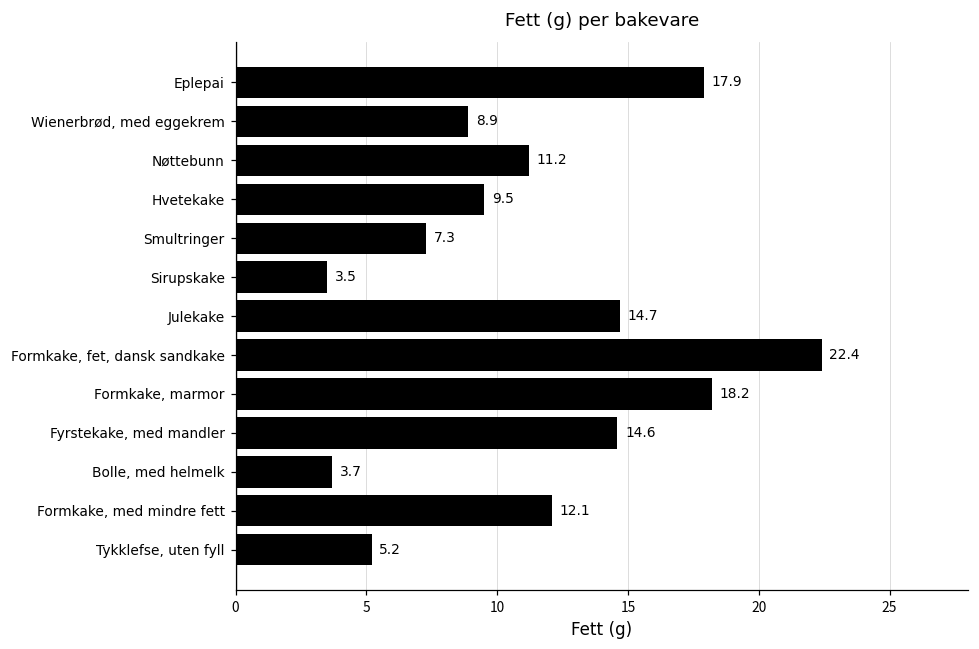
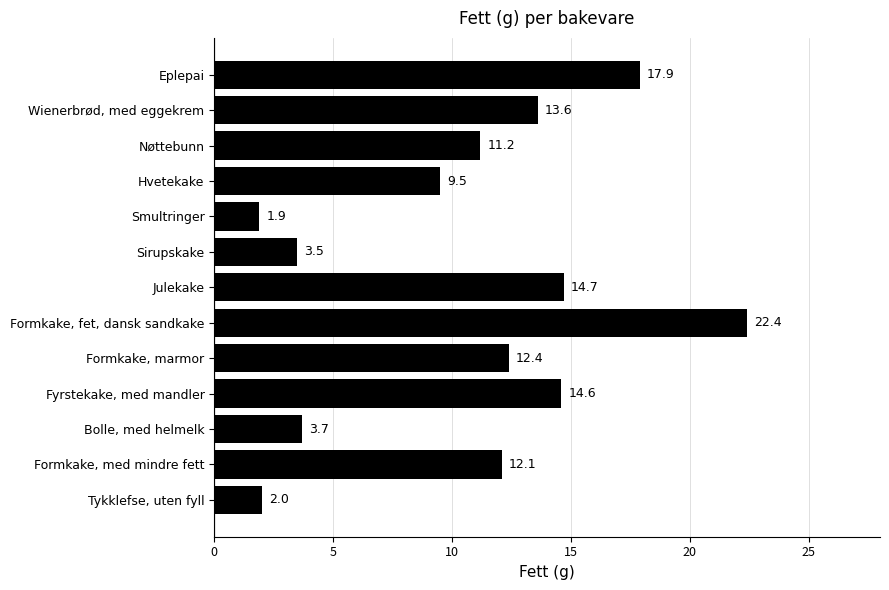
  {
    "Eplepai": 17.9,
-   "Wienerbrød, med eggekrem": 8.9,
+   "Wienerbrød, med eggekrem": 13.6,
    "Nøttebunn": 11.2,
    "Hvetekake": 9.5,
-   "Smultringer": 7.3,
+   "Smultringer": 1.9,
    "Sirupskake": 3.5,
    "Julekake": 14.7,
    "Formkake, fet, dansk sandkake": 22.4,
-   "Formkake, marmor": 18.2,
+   "Formkake, marmor": 12.4,
    "Fyrstekake, med mandler": 14.6,
    "Bolle, med helmelk": 3.7,
    "Formkake, med mindre fett": 12.1,
-   "Tykklefse, uten fyll": 5.2
+   "Tykklefse, uten fyll": 2.0
  }
